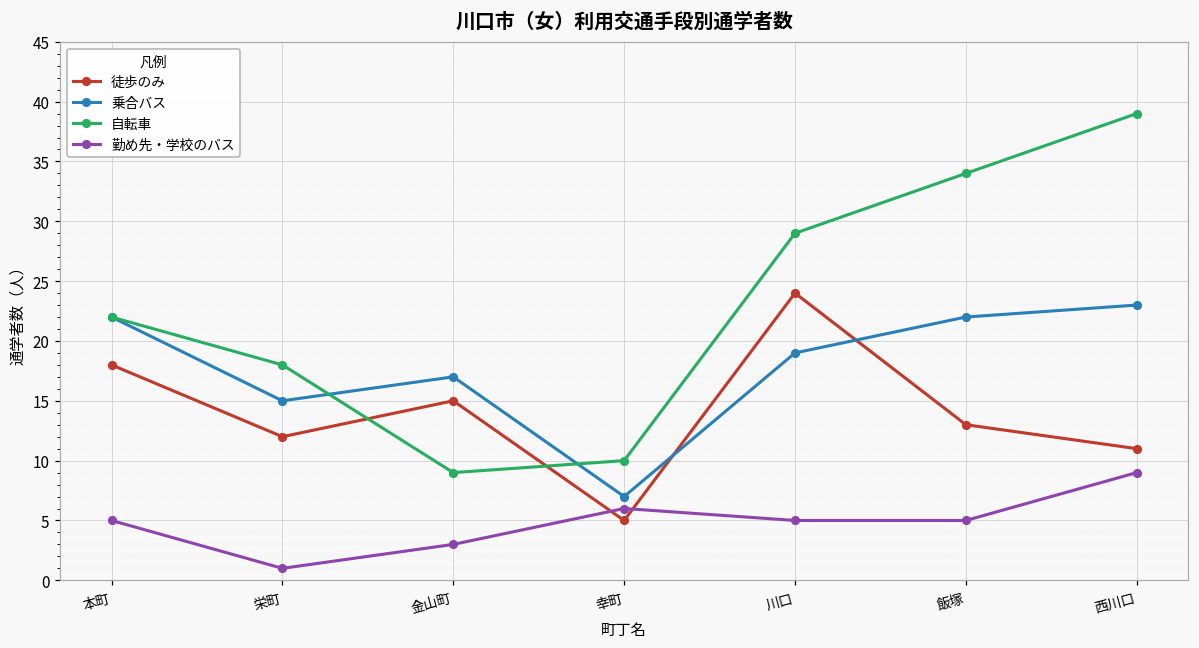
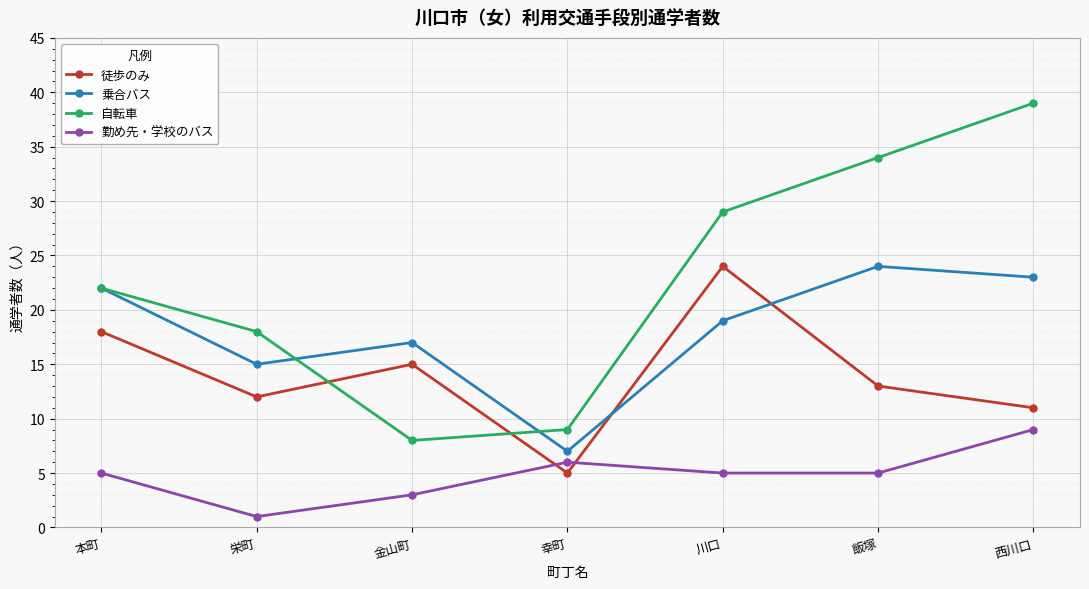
  {
    "徒歩のみ": {
      "本町": 18,
      "栄町": 12,
      "金山町": 15,
      "幸町": 5,
      "川口": 24,
      "飯塚": 13,
      "西川口": 11
    },
    "乗合バス": {
      "栄町": 15,
      "金山町": 17,
      "幸町": 7,
      "川口": 19,
-     "飯塚": 22,
+     "飯塚": 24,
      "西川口": 23
    },
    "自転車": {
      "栄町": 18,
-     "金山町": 9,
-     "幸町": 10,
+     "金山町": 8,
+     "幸町": 9,
      "川口": 29,
      "飯塚": 34,
      "西川口": 39
    },
    "勤め先・学校のバス": {
      "本町": 5,
      "栄町": 1,
      "金山町": 3,
      "幸町": 6,
      "川口": 5,
      "飯塚": 5,
      "西川口": 9
    }
  }
